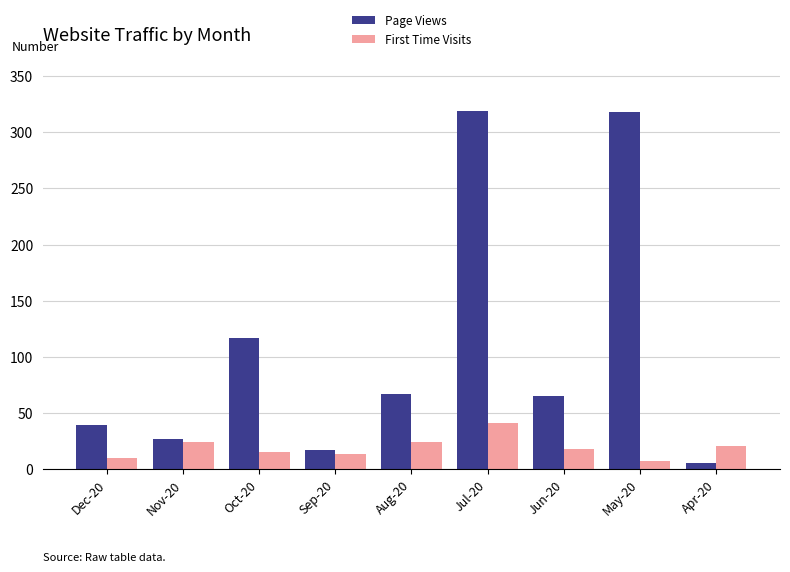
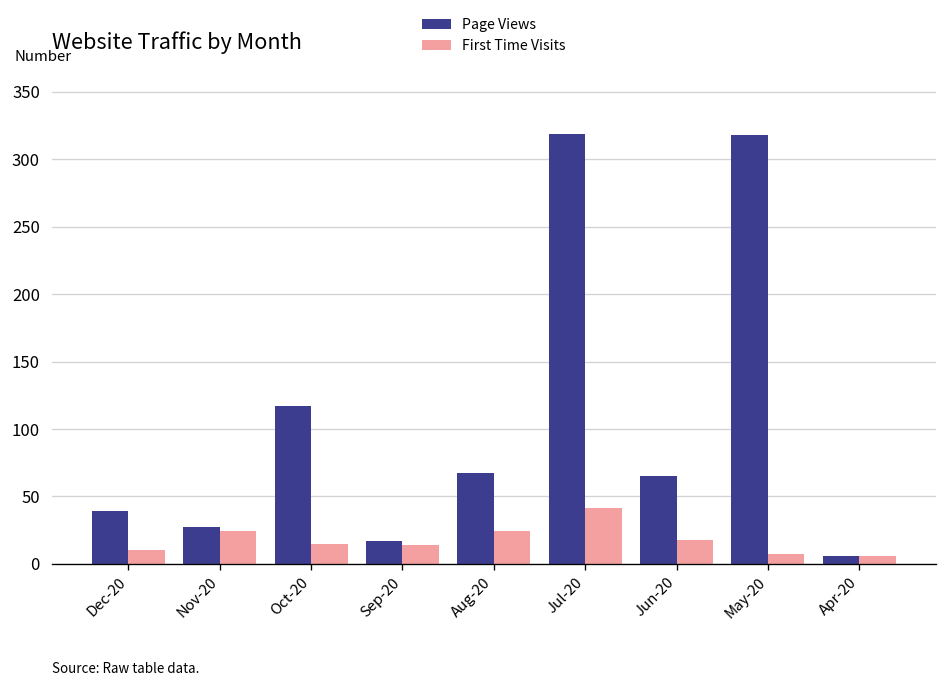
  {
    "Page Views": {
      "Dec-20": 39,
      "Nov-20": 27,
      "Oct-20": 117,
      "Sep-20": 17,
      "Aug-20": 67,
      "Jul-20": 319,
      "Jun-20": 65,
      "May-20": 318,
      "Apr-20": 6
    },
    "First Time Visits": {
      "Dec-20": 10,
      "Nov-20": 24,
      "Oct-20": 15,
      "Sep-20": 14,
      "Aug-20": 24,
      "Jul-20": 41,
      "Jun-20": 18,
      "May-20": 7,
-     "Apr-20": 21
+     "Apr-20": 6
    }
  }
